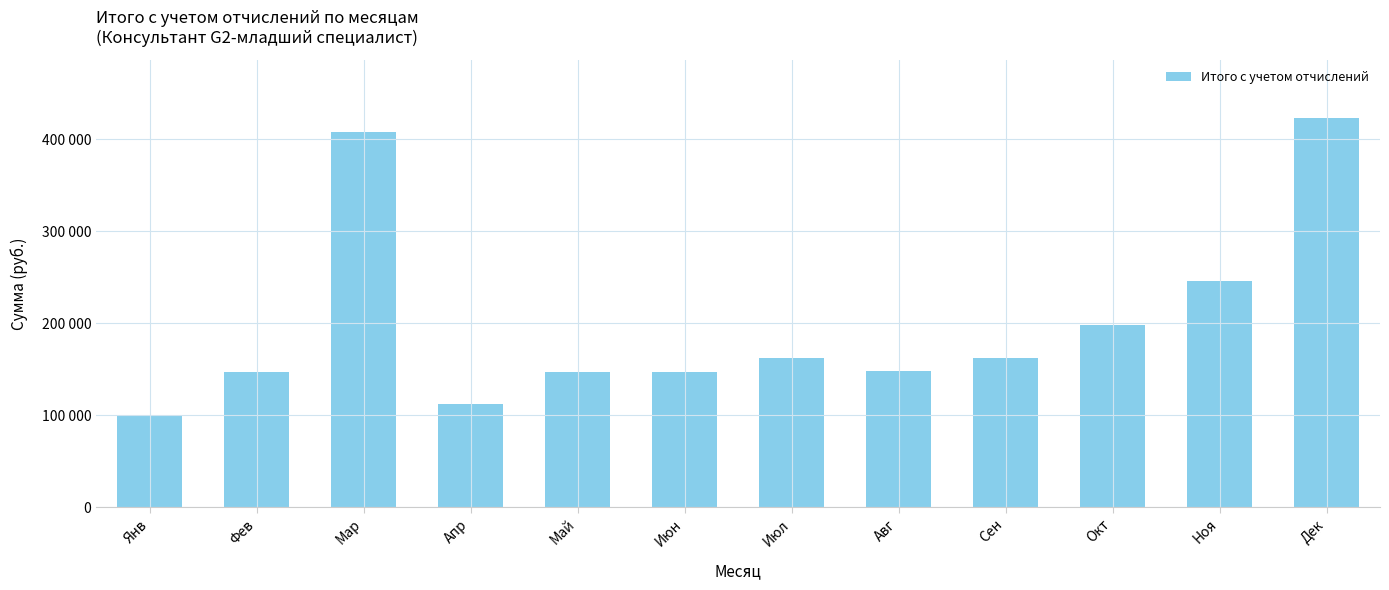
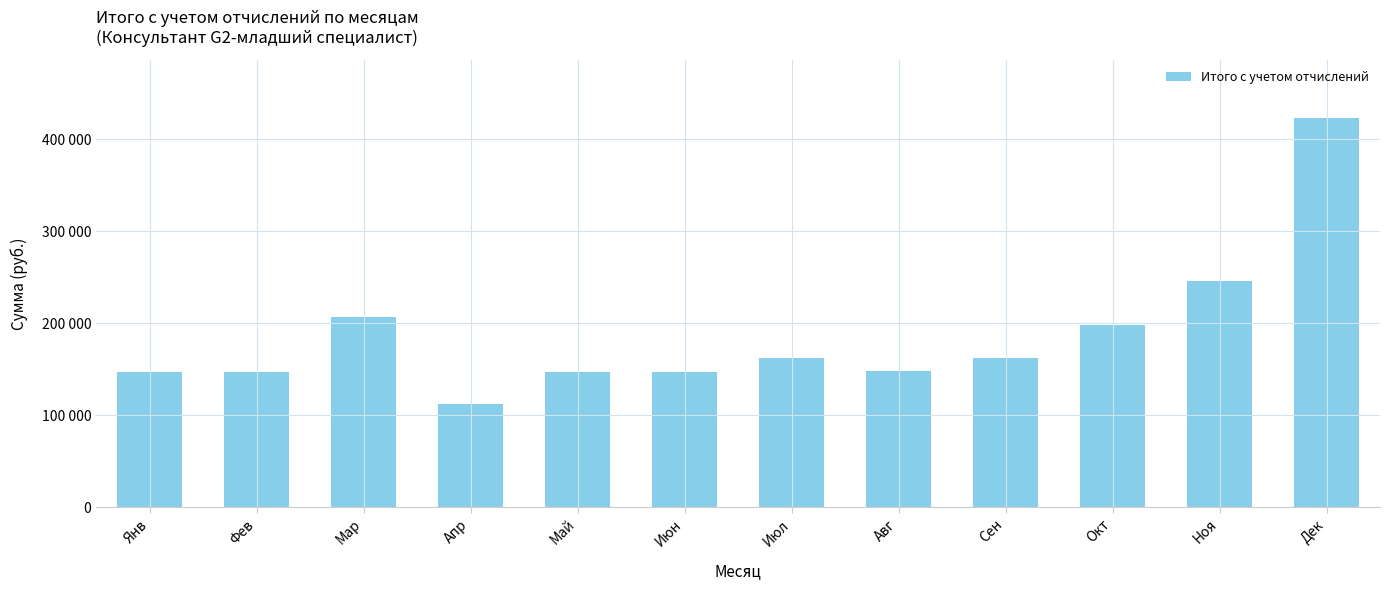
  {
-   "Янв": 100000,
+   "Янв": 150000,
    "Фев": 150000,
-   "Мар": 410000,
+   "Мар": 210000,
    "Апр": 110000,
    "Май": 150000,
    "Июн": 150000,
    "Июл": 160000,
    "Авг": 150000,
    "Сен": 160000,
    "Окт": 200000,
    "Ноя": 250000,
    "Дек": 420000
  }
